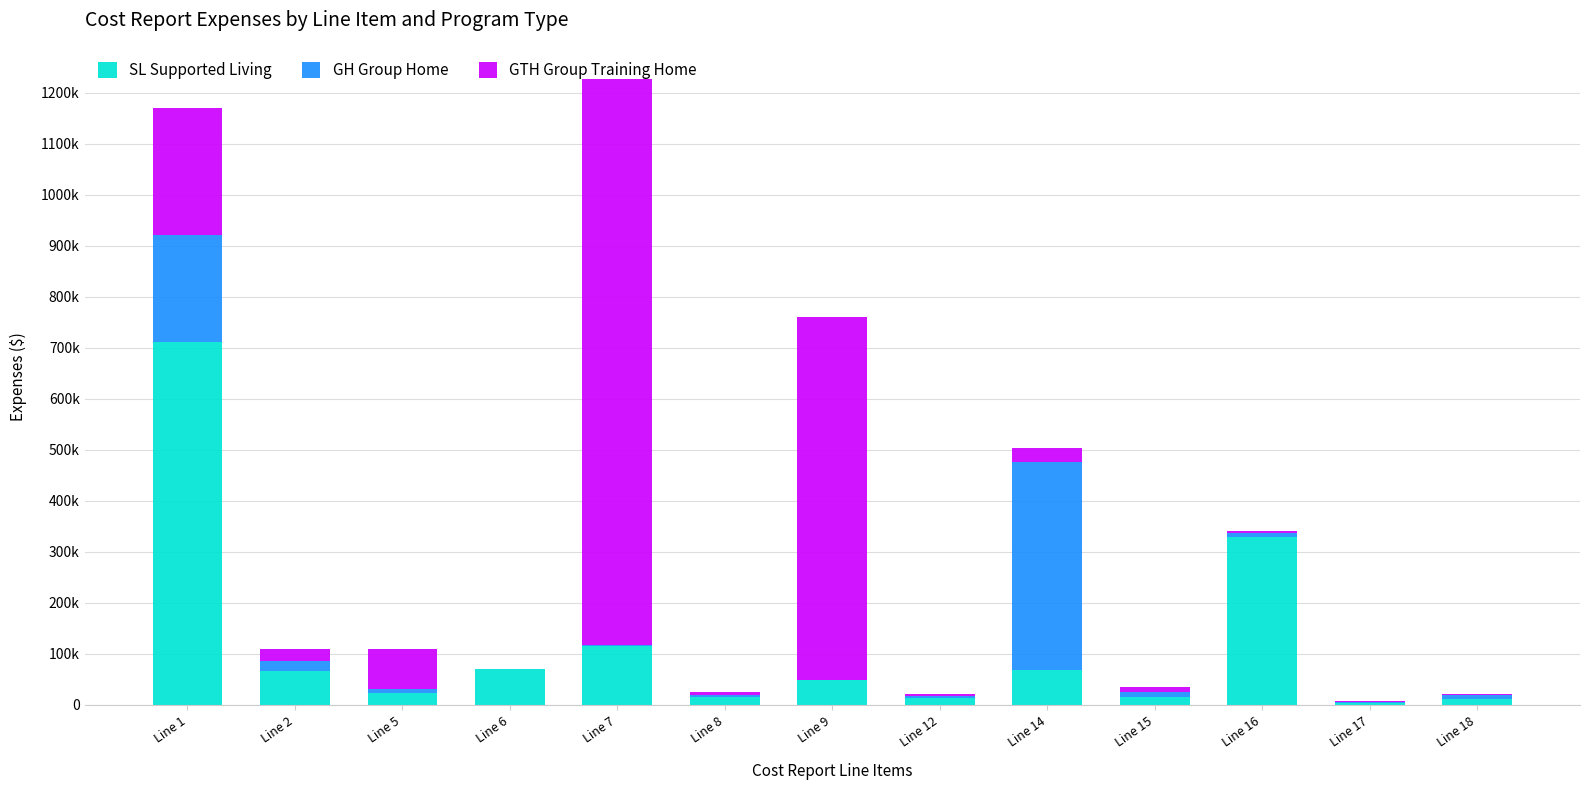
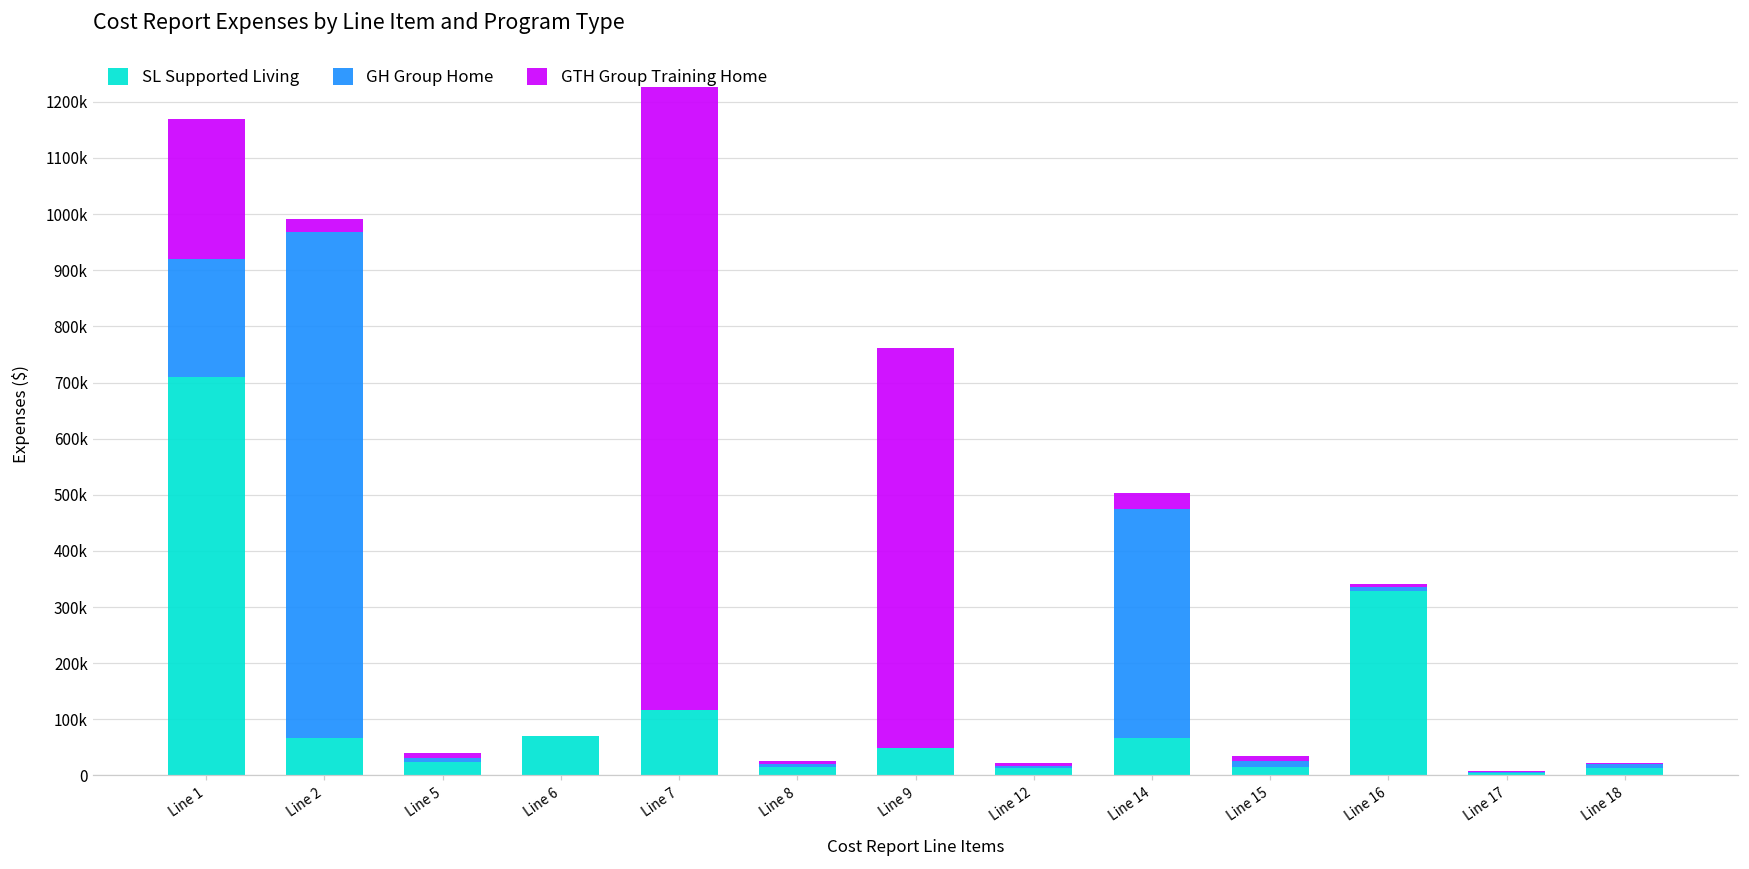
  {
    "SL Supported Living": {
      "Line 1": 710000,
      "Line 2": 70000,
      "Line 5": 20000,
      "Line 6": 70000,
      "Line 7": 120000,
      "Line 8": 20000,
      "Line 9": 50000,
      "Line 12": 10000,
      "Line 14": 70000,
      "Line 15": 20000,
      "Line 16": 330000,
      "Line 18": 10000
    },
    "GH Group Home": {
      "Line 1": 210000,
-     "Line 2": 20000,
+     "Line 2": 900000,
      "Line 5": 10000,
      "Line 14": 410000,
      "Line 15": 10000,
      "Line 16": 10000,
      "Line 18": 10000
    },
    "GTH Group Training Home": {
      "Line 1": 250000,
      "Line 2": 20000,
-     "Line 5": 80000,
+     "Line 5": 10000,
      "Line 7": 1110000,
      "Line 8": 10000,
      "Line 9": 710000,
      "Line 14": 30000,
      "Line 15": 10000
    }
  }
